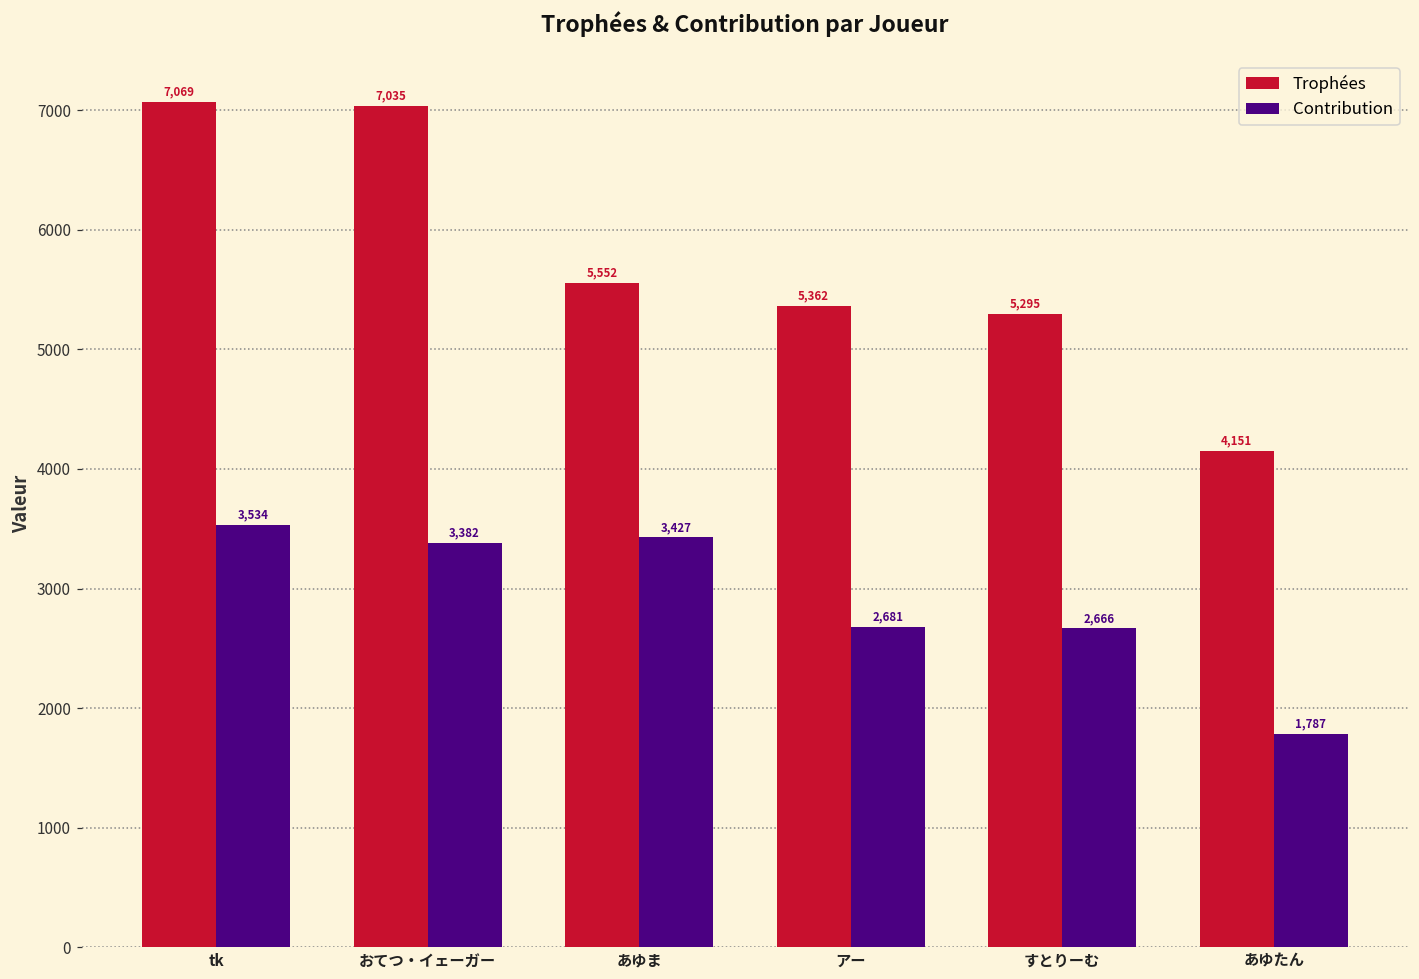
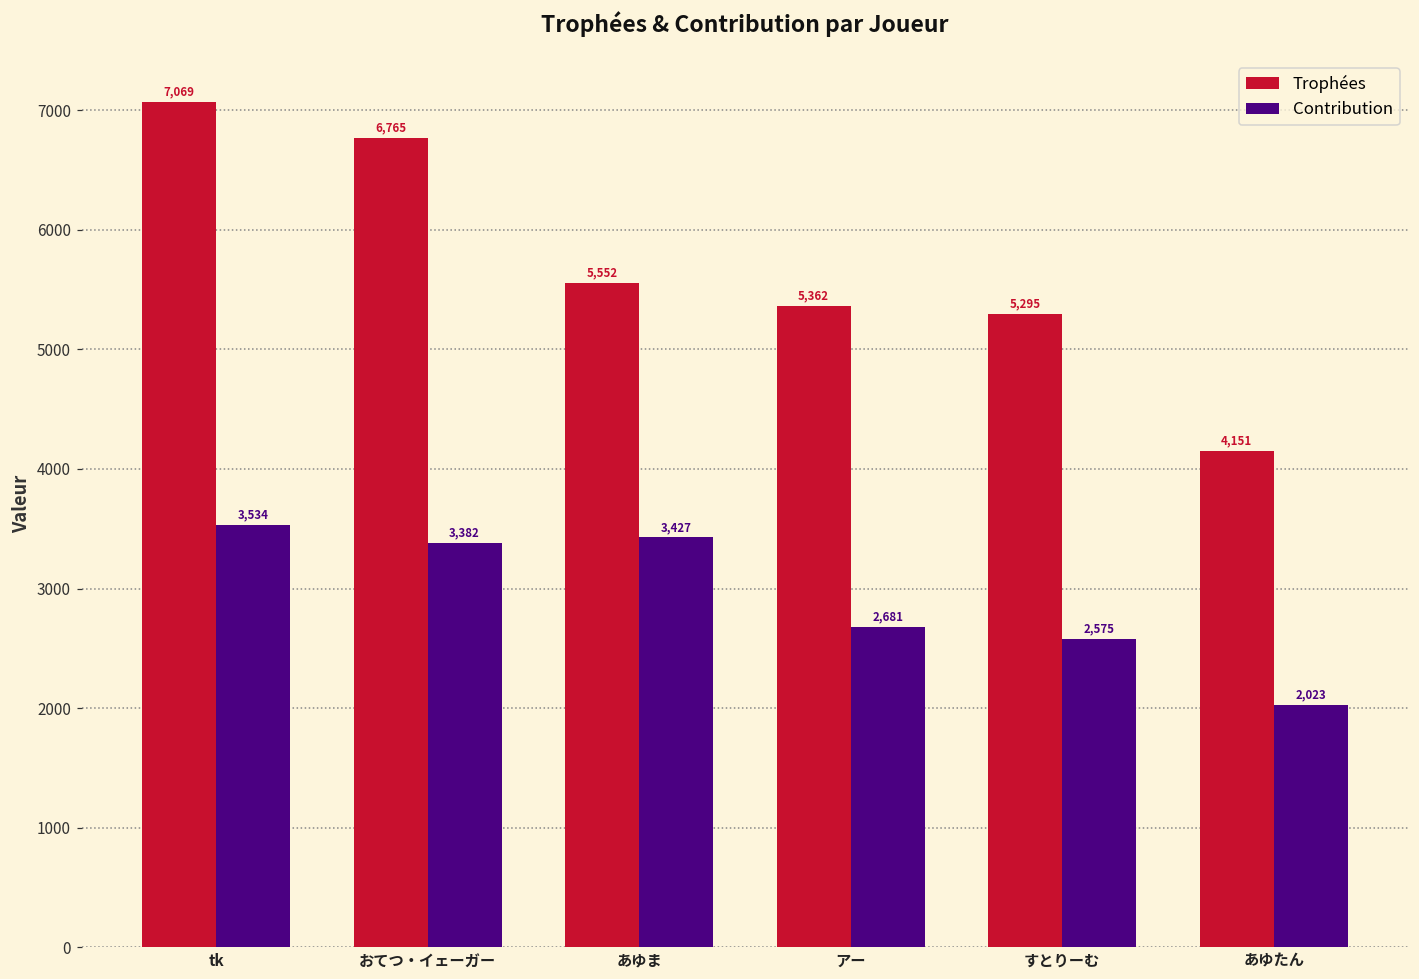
  {
    "Trophées": {
      "tk": "7,069",
-     "おてつ・イェーガー": "7,035",
+     "おてつ・イェーガー": "6,765",
      "あゆま": "5,552",
      "アー": "5,362",
      "すとりーむ": "5,295",
      "あゆたん": "4,151"
    },
    "Contribution": {
      "tk": "3,534",
      "おてつ・イェーガー": "3,382",
      "あゆま": "3,427",
      "アー": "2,681",
-     "すとりーむ": "2,666",
-     "あゆたん": "1,787"
+     "すとりーむ": "2,575",
+     "あゆたん": "2,023"
    }
  }
